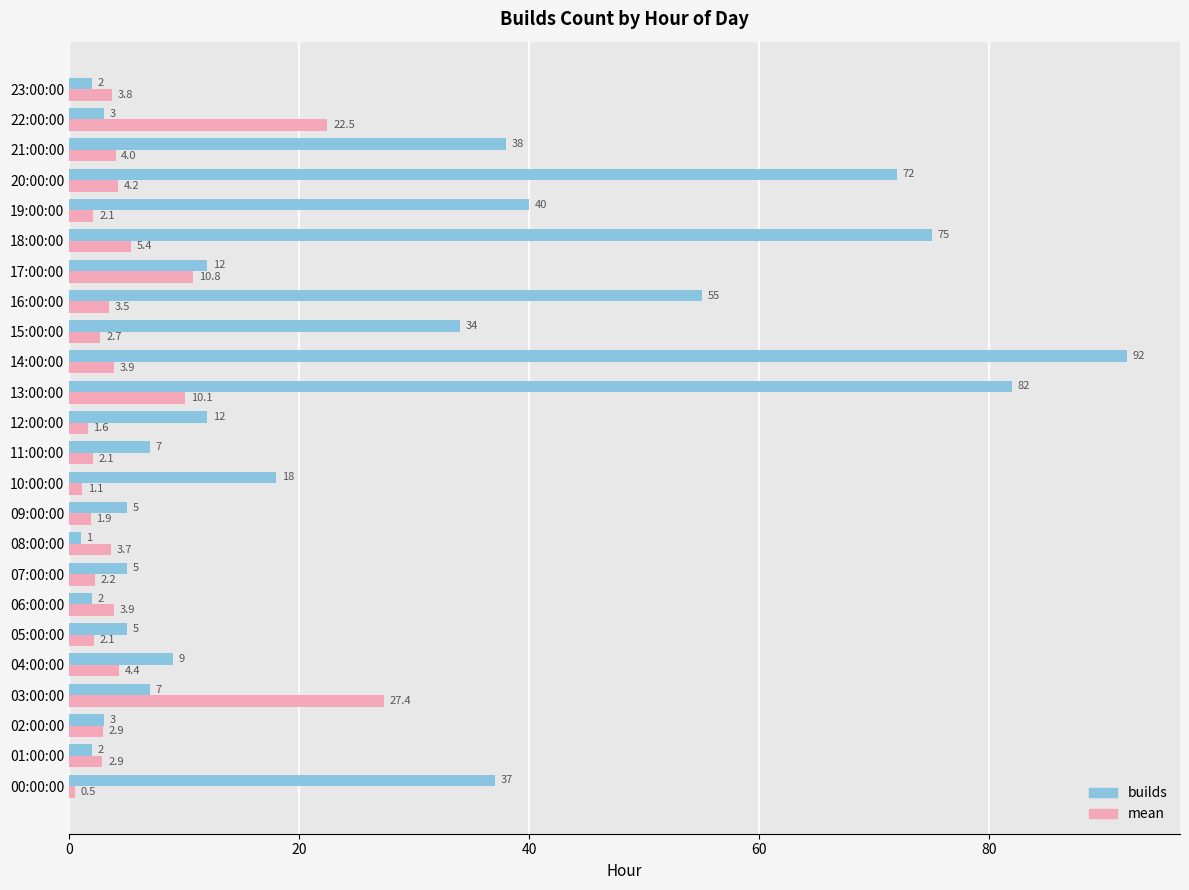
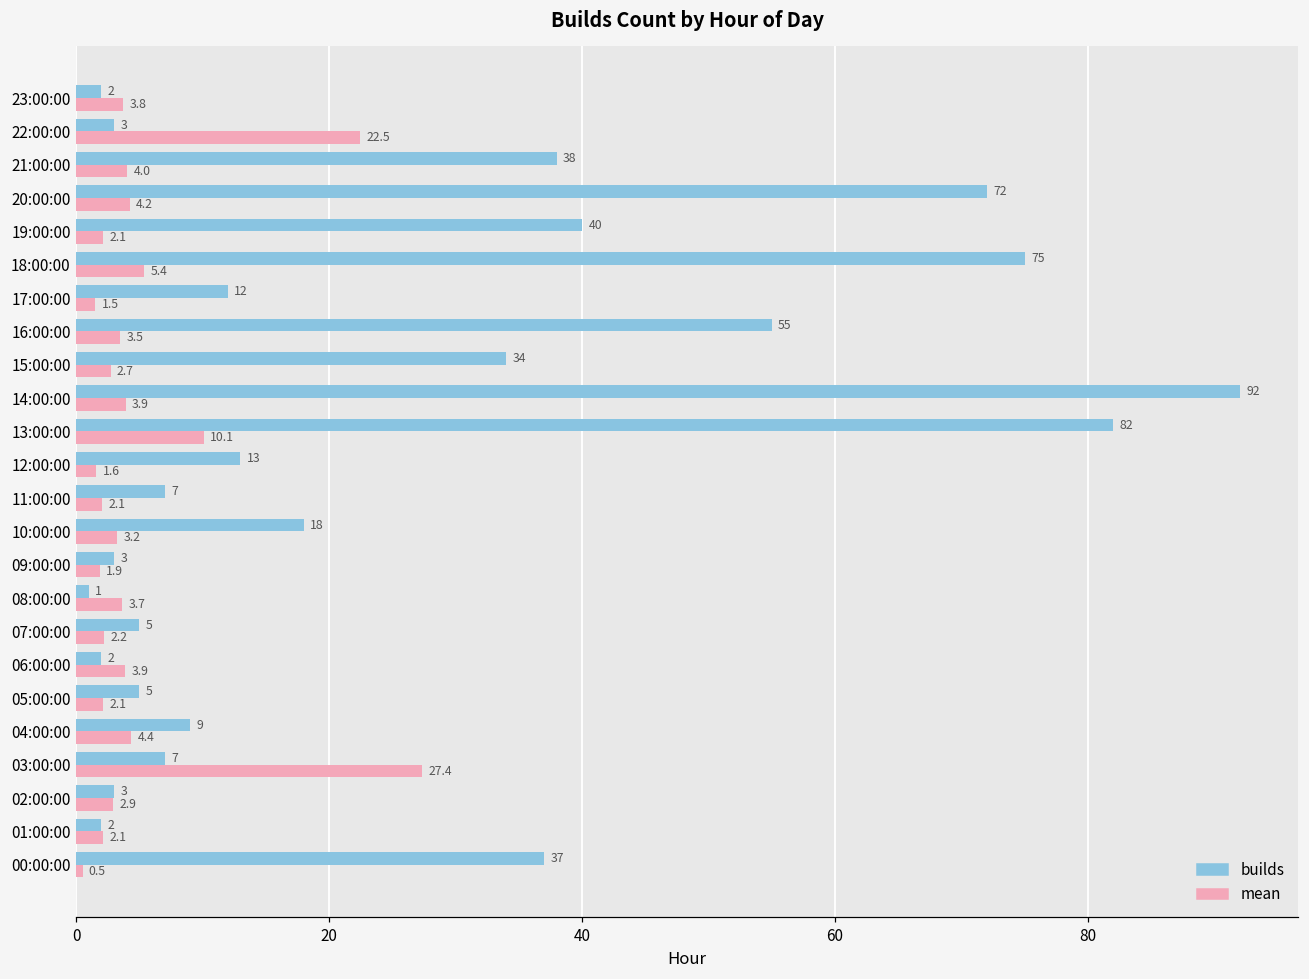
  {
    "builds": {
      "23:00:00": 2,
      "22:00:00": 3,
      "21:00:00": 38,
      "20:00:00": 72,
      "19:00:00": 40,
      "18:00:00": 75,
      "17:00:00": 12,
      "16:00:00": 55,
      "15:00:00": 34,
      "14:00:00": 92,
      "13:00:00": 82,
-     "12:00:00": 12,
+     "12:00:00": 13,
      "11:00:00": 7,
      "10:00:00": 18,
-     "09:00:00": 5,
+     "09:00:00": 3,
      "08:00:00": 1,
      "07:00:00": 5,
      "06:00:00": 2,
      "05:00:00": 5,
      "04:00:00": 9,
      "03:00:00": 7,
      "02:00:00": 3,
      "01:00:00": 2,
      "00:00:00": 37
    },
    "mean": {
      "23:00:00": 3.8,
      "22:00:00": 22.5,
      "21:00:00": 4.0,
      "20:00:00": 4.2,
      "19:00:00": 2.1,
      "18:00:00": 5.4,
-     "17:00:00": 10.8,
+     "17:00:00": 1.5,
      "16:00:00": 3.5,
      "15:00:00": 2.7,
      "14:00:00": 3.9,
      "13:00:00": 10.1,
      "12:00:00": 1.6,
      "11:00:00": 2.1,
-     "10:00:00": 1.1,
+     "10:00:00": 3.2,
      "09:00:00": 1.9,
      "08:00:00": 3.7,
      "07:00:00": 2.2,
      "06:00:00": 3.9,
      "05:00:00": 2.1,
      "04:00:00": 4.4,
      "03:00:00": 27.4,
      "02:00:00": 2.9,
-     "01:00:00": 2.9,
+     "01:00:00": 2.1,
      "00:00:00": 0.5
    }
  }
